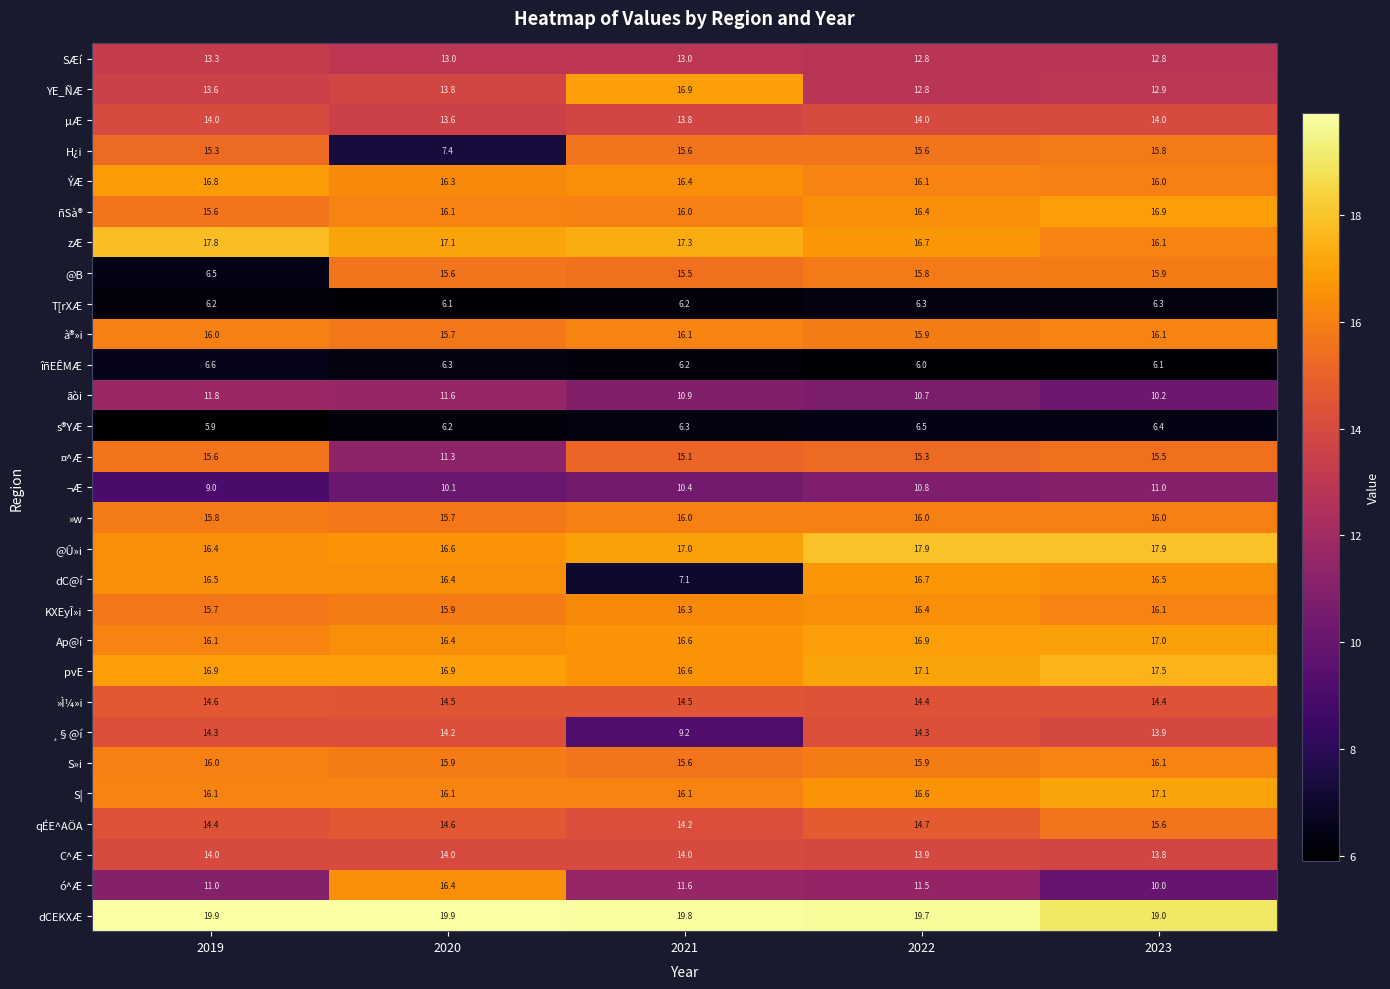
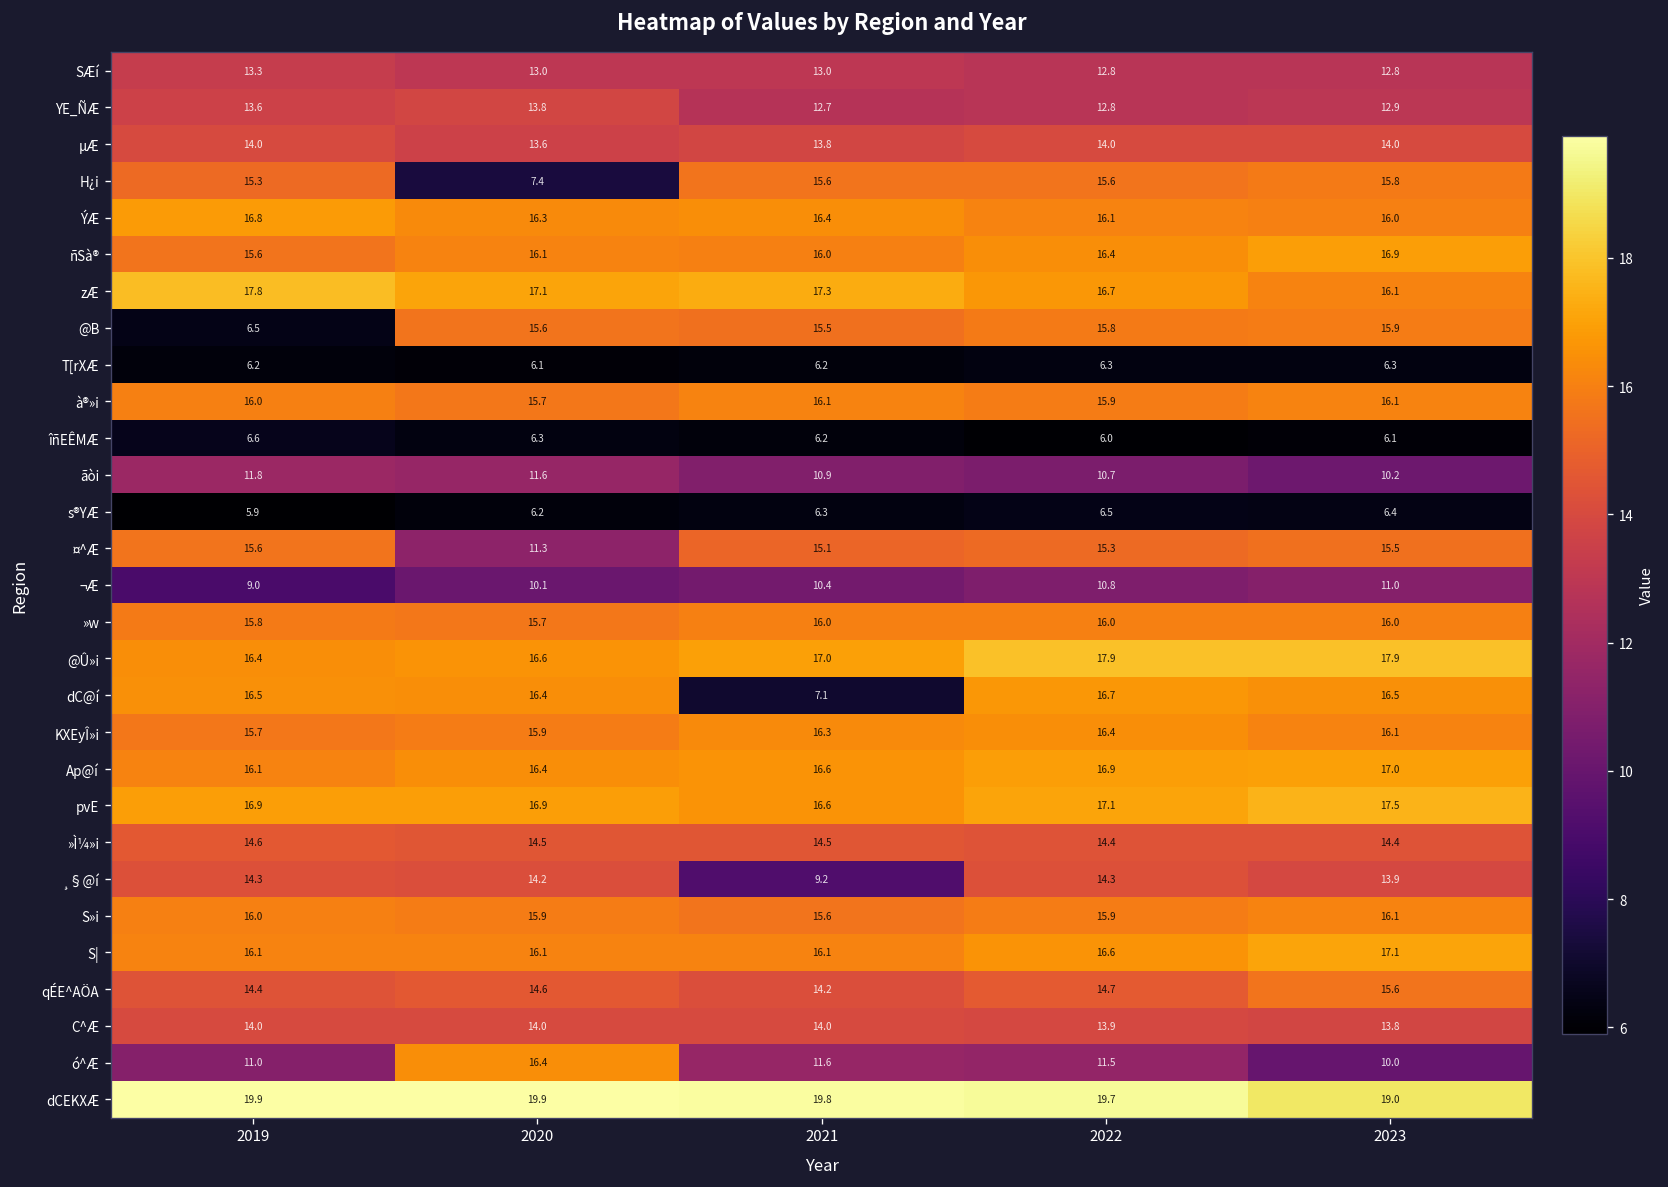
  {
    "SÆí": {
      "2019": 13.3,
      "2020": 13.0,
      "2021": 13.0,
      "2022": 12.8,
      "2023": 12.8
    },
    "YE_ÑÆ": {
      "2019": 13.6,
      "2020": 13.8,
-     "2021": 16.9,
+     "2021": 12.7,
      "2022": 12.8,
      "2023": 12.9
    },
    "µÆ": {
      "2019": 14.0,
      "2020": 13.6,
      "2021": 13.8,
      "2022": 14.0,
      "2023": 14.0
    },
    "H¿i": {
      "2019": 15.3,
      "2020": 7.4,
      "2021": 15.6,
      "2022": 15.6,
      "2023": 15.8
    },
    "ÝÆ": {
      "2019": 16.8,
      "2020": 16.3,
      "2021": 16.4,
      "2022": 16.1,
      "2023": 16.0
    },
    "ñSà®": {
      "2019": 15.6,
      "2020": 16.1,
      "2021": 16.0,
      "2022": 16.4,
      "2023": 16.9
    },
    "zÆ": {
      "2019": 17.8,
      "2020": 17.1,
      "2021": 17.3,
      "2022": 16.7,
      "2023": 16.1
    },
    "@B": {
      "2019": 6.5,
      "2020": 15.6,
      "2021": 15.5,
      "2022": 15.8,
      "2023": 15.9
    },
    "T[rXÆ": {
      "2019": 6.2,
      "2020": 6.1,
      "2021": 6.2,
      "2022": 6.3,
      "2023": 6.3
    },
    "à®»i": {
      "2019": 16.0,
      "2020": 15.7,
      "2021": 16.1,
      "2022": 15.9,
      "2023": 16.1
    },
    "îñEÊMÆ": {
      "2019": 6.6,
      "2020": 6.3,
      "2021": 6.2,
      "2022": 6.0,
      "2023": 6.1
    },
    "ãòi": {
      "2019": 11.8,
      "2020": 11.6,
      "2021": 10.9,
      "2022": 10.7,
      "2023": 10.2
    },
    "s®YÆ": {
      "2019": 5.9,
      "2020": 6.2,
      "2021": 6.3,
      "2022": 6.5,
      "2023": 6.4
    },
    "¤^Æ": {
      "2019": 15.6,
      "2020": 11.3,
      "2021": 15.1,
      "2022": 15.3,
      "2023": 15.5
    },
    "¬Æ": {
      "2019": 9.0,
      "2020": 10.1,
      "2021": 10.4,
      "2022": 10.8,
      "2023": 11.0
    },
    "»w": {
      "2019": 15.8,
      "2020": 15.7,
      "2021": 16.0,
      "2022": 16.0,
      "2023": 16.0
    },
    "@Û»i": {
      "2019": 16.4,
      "2020": 16.6,
      "2021": 17.0,
      "2022": 17.9,
      "2023": 17.9
    },
    "dC@í": {
      "2019": 16.5,
      "2020": 16.4,
      "2021": 7.1,
      "2022": 16.7,
      "2023": 16.5
    },
    "KXEyÎ»i": {
      "2019": 15.7,
      "2020": 15.9,
      "2021": 16.3,
      "2022": 16.4,
      "2023": 16.1
    },
    "Ap@í": {
      "2019": 16.1,
      "2020": 16.4,
      "2021": 16.6,
      "2022": 16.9,
      "2023": 17.0
    },
    "pvE": {
      "2019": 16.9,
      "2020": 16.9,
      "2021": 16.6,
      "2022": 17.1,
      "2023": 17.5
    },
    "»Ì¼»i": {
      "2019": 14.6,
      "2020": 14.5,
      "2021": 14.5,
      "2022": 14.4,
      "2023": 14.4
    },
    "¸§@í": {
      "2019": 14.3,
      "2020": 14.2,
      "2021": 9.2,
      "2022": 14.3,
      "2023": 13.9
    },
    "S»i": {
      "2019": 16.0,
      "2020": 15.9,
      "2021": 15.6,
      "2022": 15.9,
      "2023": 16.1
    },
    "S|": {
      "2019": 16.1,
      "2020": 16.1,
      "2021": 16.1,
      "2022": 16.6,
      "2023": 17.1
    },
    "qÉE^AÖA": {
      "2019": 14.4,
      "2020": 14.6,
      "2021": 14.2,
      "2022": 14.7,
      "2023": 15.6
    },
    "C^Æ": {
      "2019": 14.0,
      "2020": 14.0,
      "2021": 14.0,
      "2022": 13.9,
      "2023": 13.8
    },
    "ó^Æ": {
      "2019": 11.0,
      "2020": 16.4,
      "2021": 11.6,
      "2022": 11.5,
      "2023": 10.0
    },
    "dCEKXÆ": {
      "2019": 19.9,
      "2020": 19.9,
      "2021": 19.8,
      "2022": 19.7,
      "2023": 19.0
    }
  }
